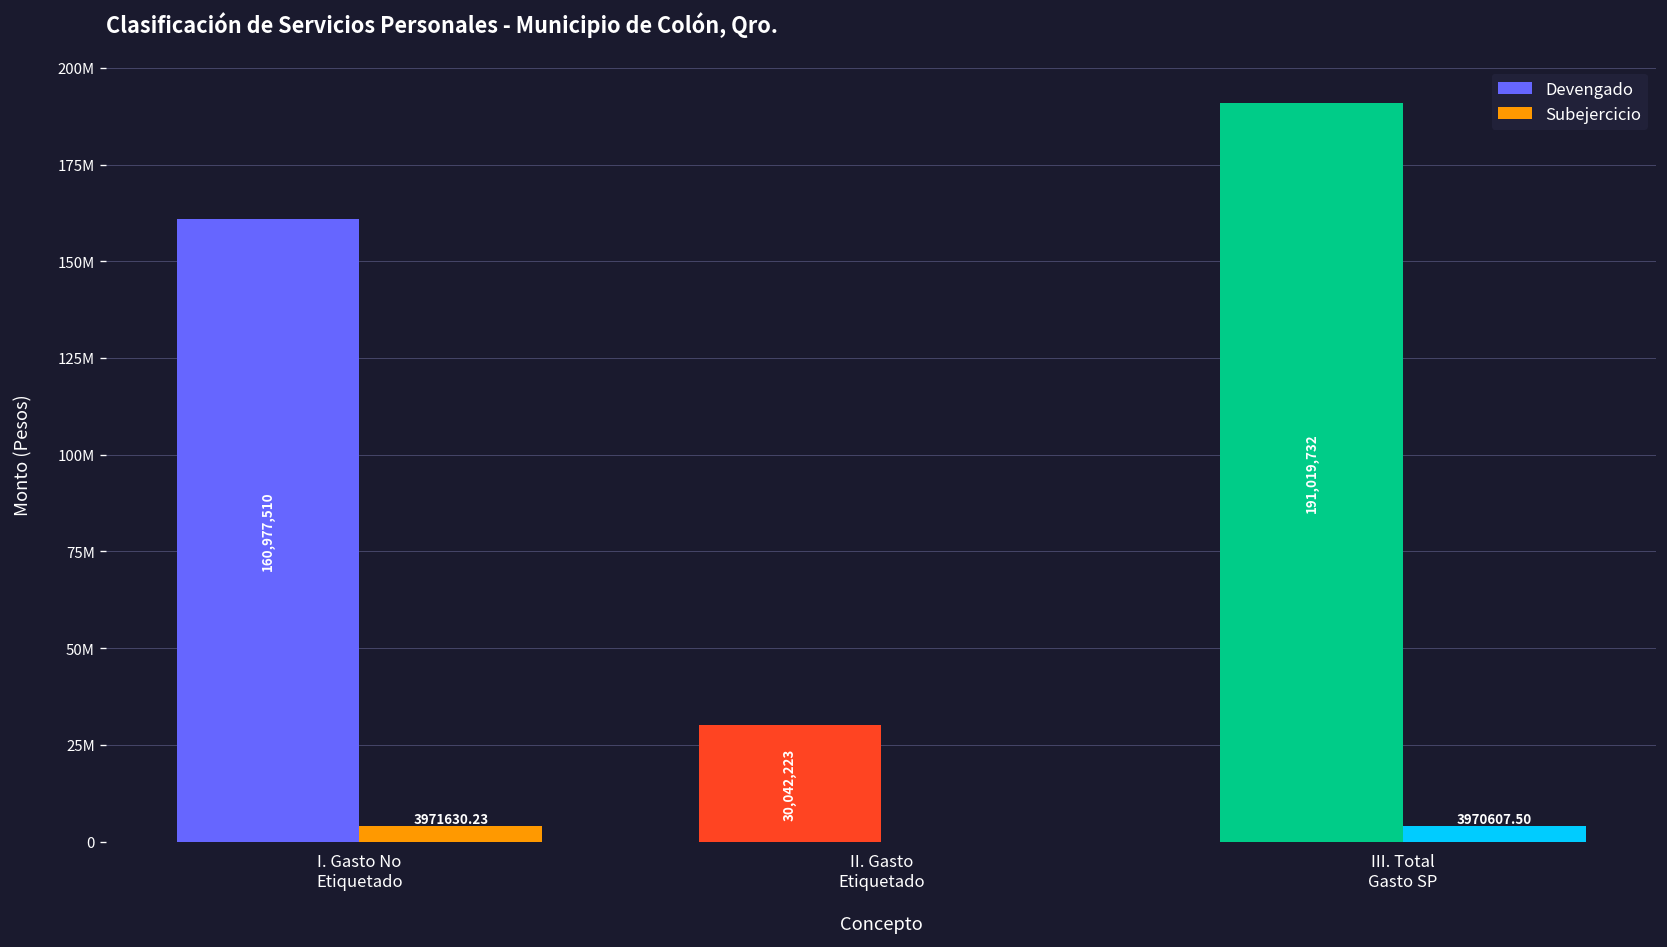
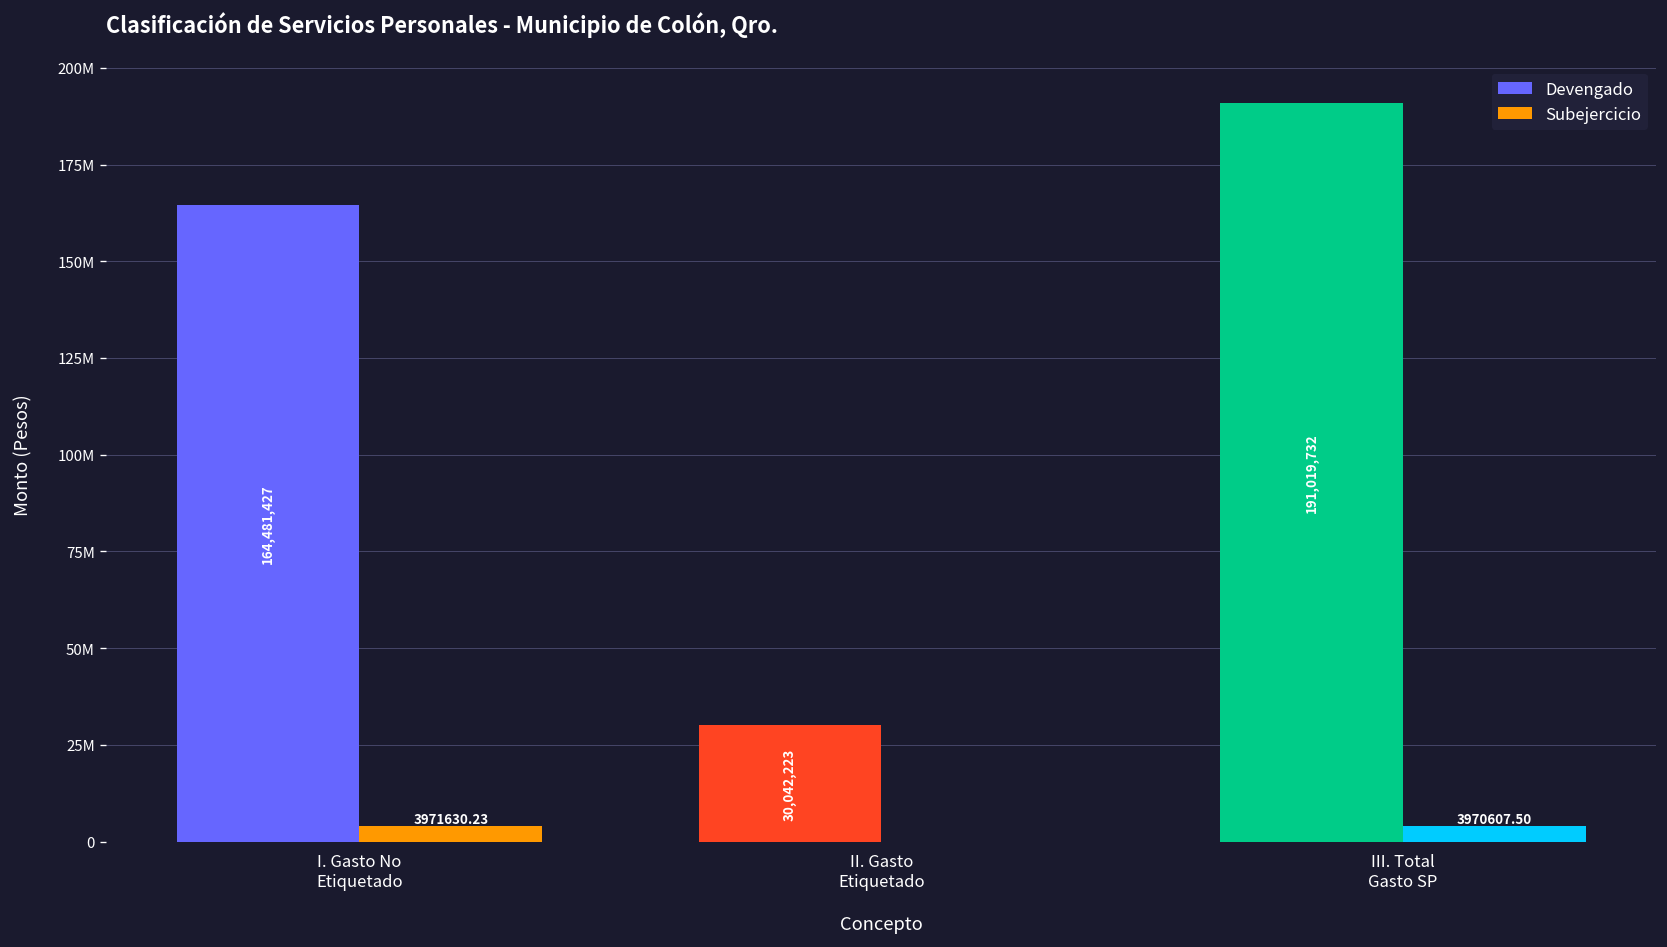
  {
    "Devengado": {
-     "I. Gasto No Etiquetado": "160,977,510",
+     "I. Gasto No Etiquetado": "164,481,427",
      "II. Gasto Etiquetado": "30,042,223",
      "III. Total Gasto SP": "191,019,732"
    },
    "Subejercicio": {
      "I. Gasto No Etiquetado": "3971630.23",
      "III. Total Gasto SP": "3970607.50"
    }
  }
